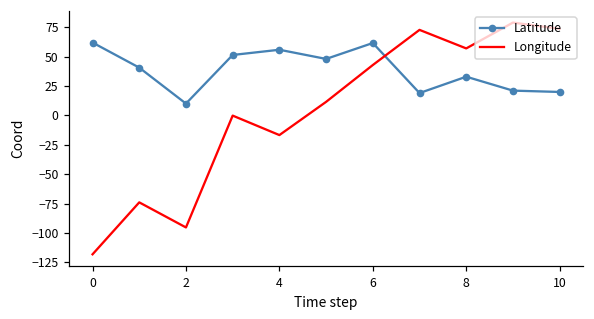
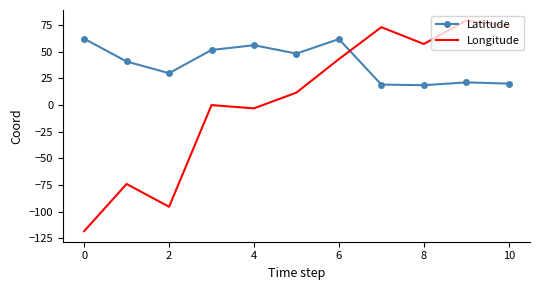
  {
    "Latitude": {
      "0": 62,
-     "2": 10,
+     "2": 30,
      "4": 56,
      "6": 62,
-     "8": 33,
+     "8": 19,
      "10": 20
    },
    "Longitude": {
      "0": -118,
      "2": -95,
-     "4": -17,
+     "4": -3,
      "6": 43,
      "8": 57
    }
  }
